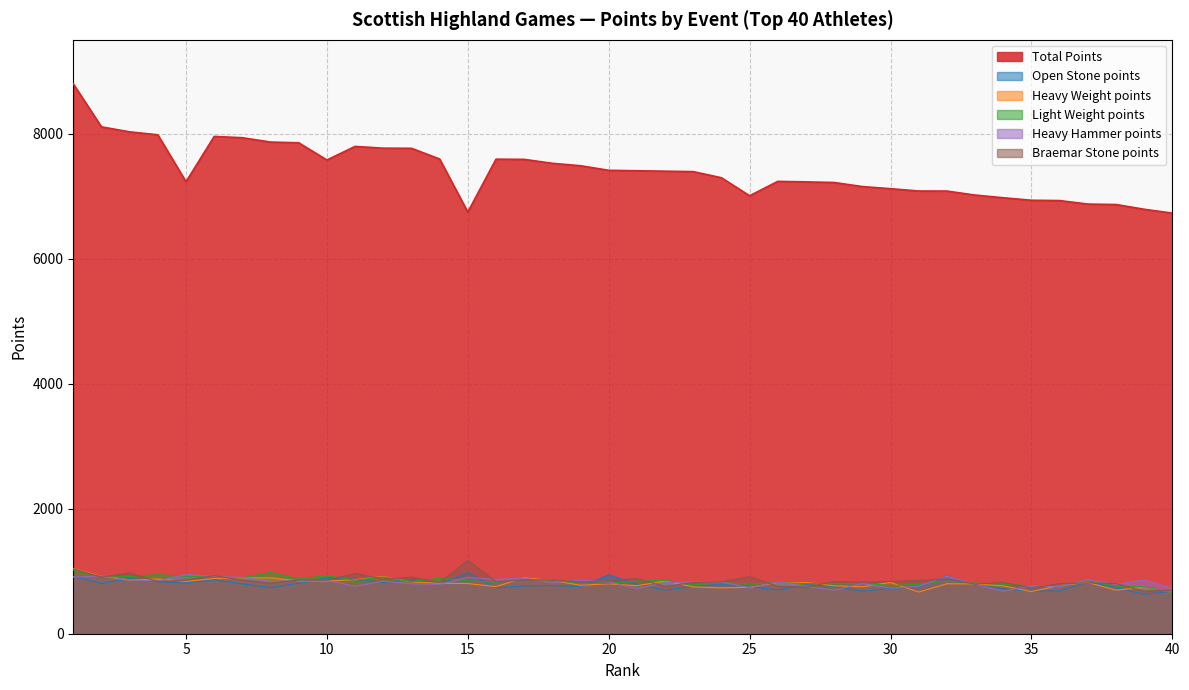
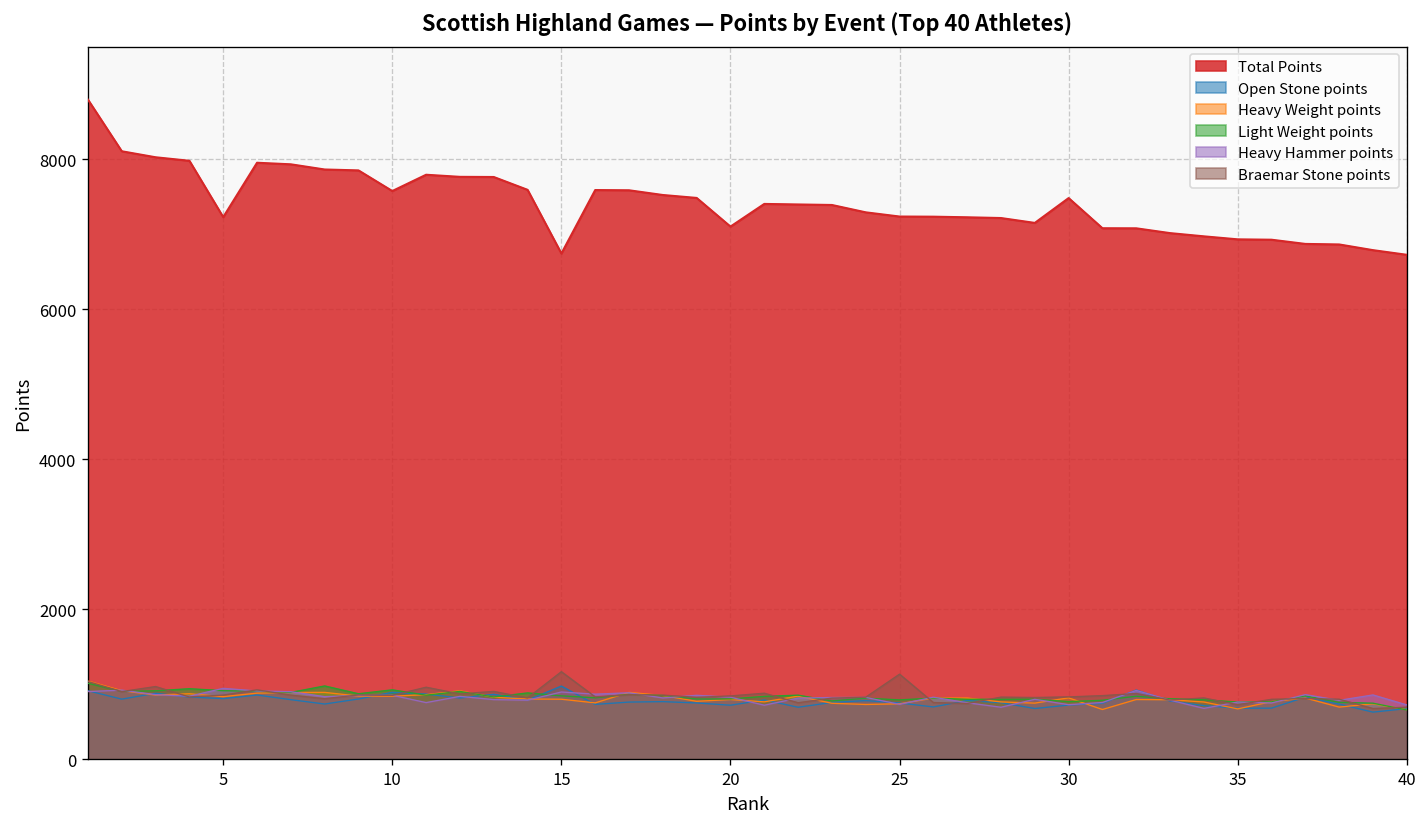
  {
    "Total Points": {
      "5": 7200,
      "10": 7600,
      "15": 6700,
-     "20": 7400,
-     "25": 7000,
-     "30": 7100,
+     "20": 7100,
+     "25": 7200,
+     "30": 7500,
      "35": 6900,
      "40": 6700
    },
    "Open Stone points": {
      "15": 1000,
-     "20": 900
+     "20": 700
    },
    "Heavy Weight points": {
      "15": 800
    },
    "Light Weight points": {
      "15": 800,
      "30": 800
    },
    "Heavy Hammer points": {
      "15": 900
    },
    "Braemar Stone points": {
      "15": 1200,
-     "25": 900
+     "25": 1100
    }
  }
